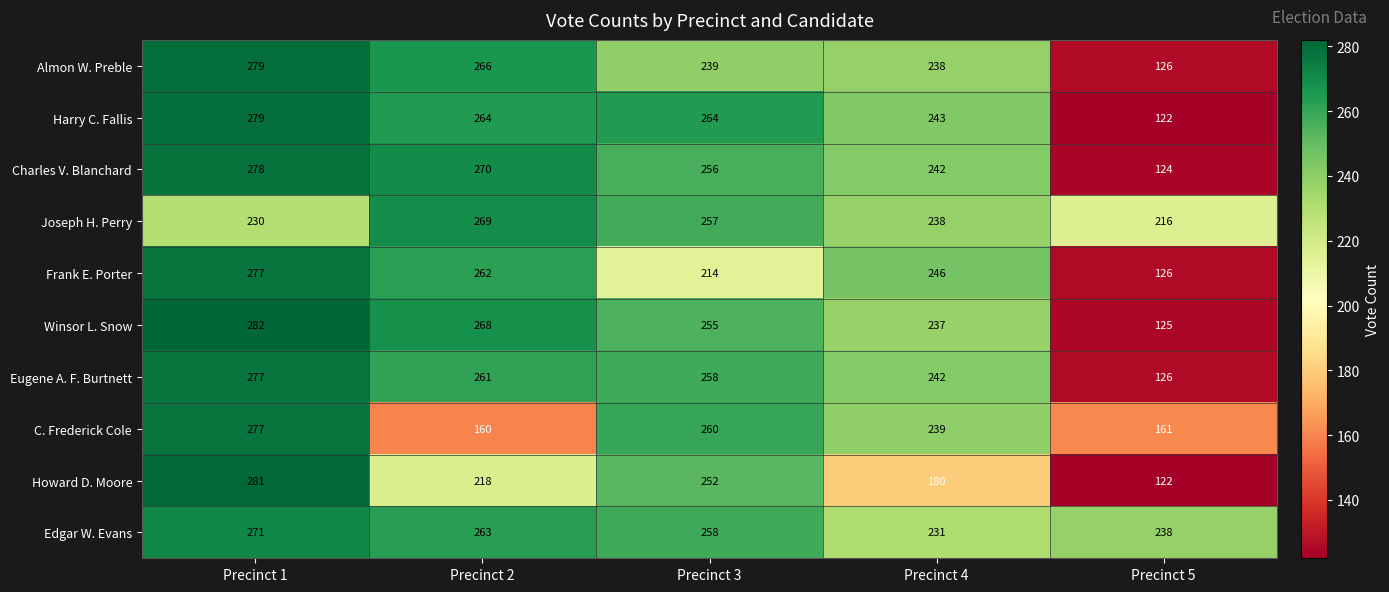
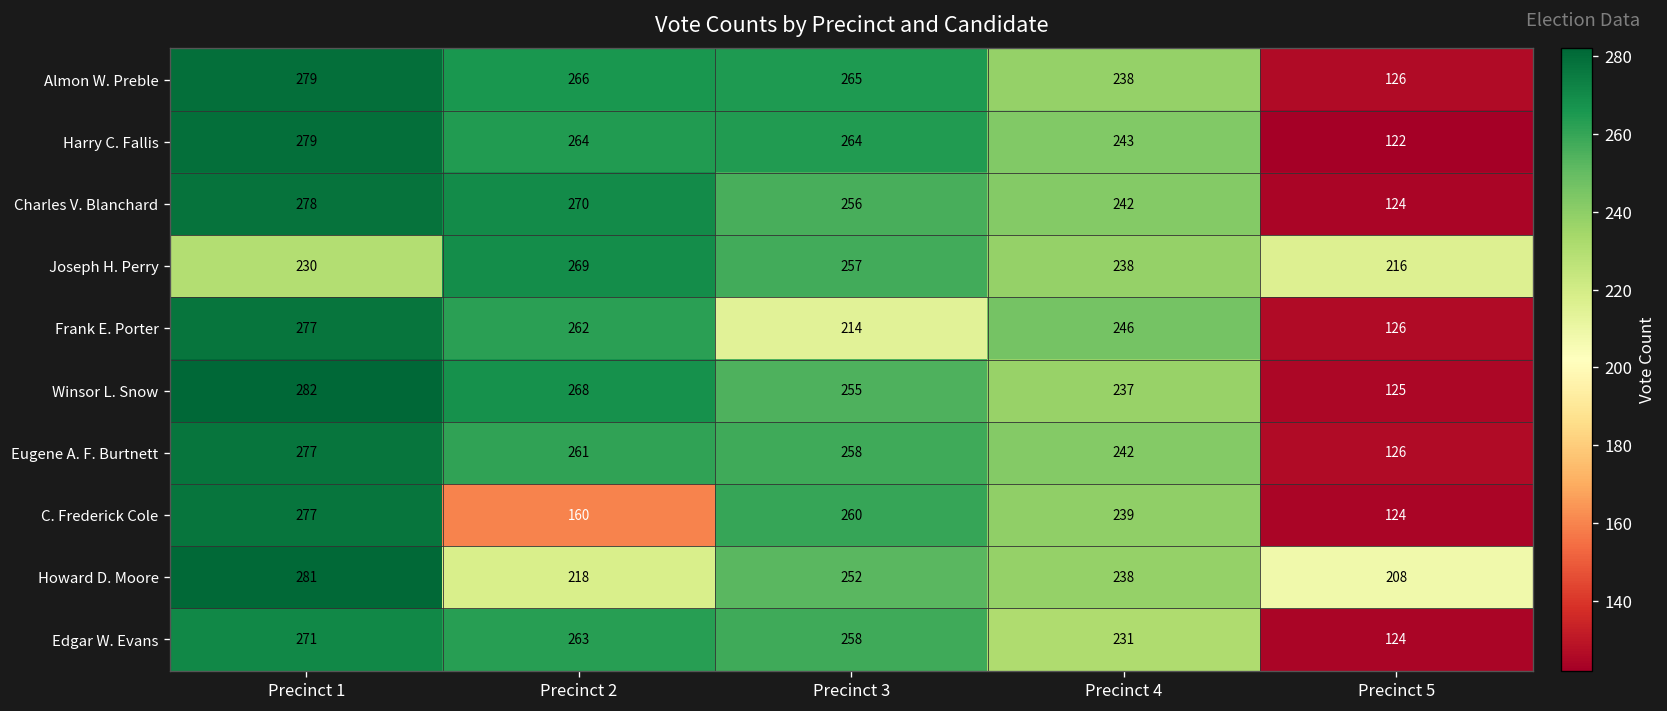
  {
    "Almon W. Preble": {
      "Precinct 1": 279,
      "Precinct 2": 266,
-     "Precinct 3": 239,
+     "Precinct 3": 265,
      "Precinct 4": 238,
      "Precinct 5": 126
    },
    "Harry C. Fallis": {
      "Precinct 1": 279,
      "Precinct 2": 264,
      "Precinct 3": 264,
      "Precinct 4": 243,
      "Precinct 5": 122
    },
    "Charles V. Blanchard": {
      "Precinct 1": 278,
      "Precinct 2": 270,
      "Precinct 3": 256,
      "Precinct 4": 242,
      "Precinct 5": 124
    },
    "Joseph H. Perry": {
      "Precinct 1": 230,
      "Precinct 2": 269,
      "Precinct 3": 257,
      "Precinct 4": 238,
      "Precinct 5": 216
    },
    "Frank E. Porter": {
      "Precinct 1": 277,
      "Precinct 2": 262,
      "Precinct 3": 214,
      "Precinct 4": 246,
      "Precinct 5": 126
    },
    "Winsor L. Snow": {
      "Precinct 1": 282,
      "Precinct 2": 268,
      "Precinct 3": 255,
      "Precinct 4": 237,
      "Precinct 5": 125
    },
    "Eugene A. F. Burtnett": {
      "Precinct 1": 277,
      "Precinct 2": 261,
      "Precinct 3": 258,
      "Precinct 4": 242,
      "Precinct 5": 126
    },
    "C. Frederick Cole": {
      "Precinct 1": 277,
      "Precinct 2": 160,
      "Precinct 3": 260,
      "Precinct 4": 239,
-     "Precinct 5": 161
+     "Precinct 5": 124
    },
    "Howard D. Moore": {
      "Precinct 1": 281,
      "Precinct 2": 218,
      "Precinct 3": 252,
-     "Precinct 4": 180,
-     "Precinct 5": 122
+     "Precinct 4": 238,
+     "Precinct 5": 208
    },
    "Edgar W. Evans": {
      "Precinct 1": 271,
      "Precinct 2": 263,
      "Precinct 3": 258,
      "Precinct 4": 231,
-     "Precinct 5": 238
+     "Precinct 5": 124
    }
  }
